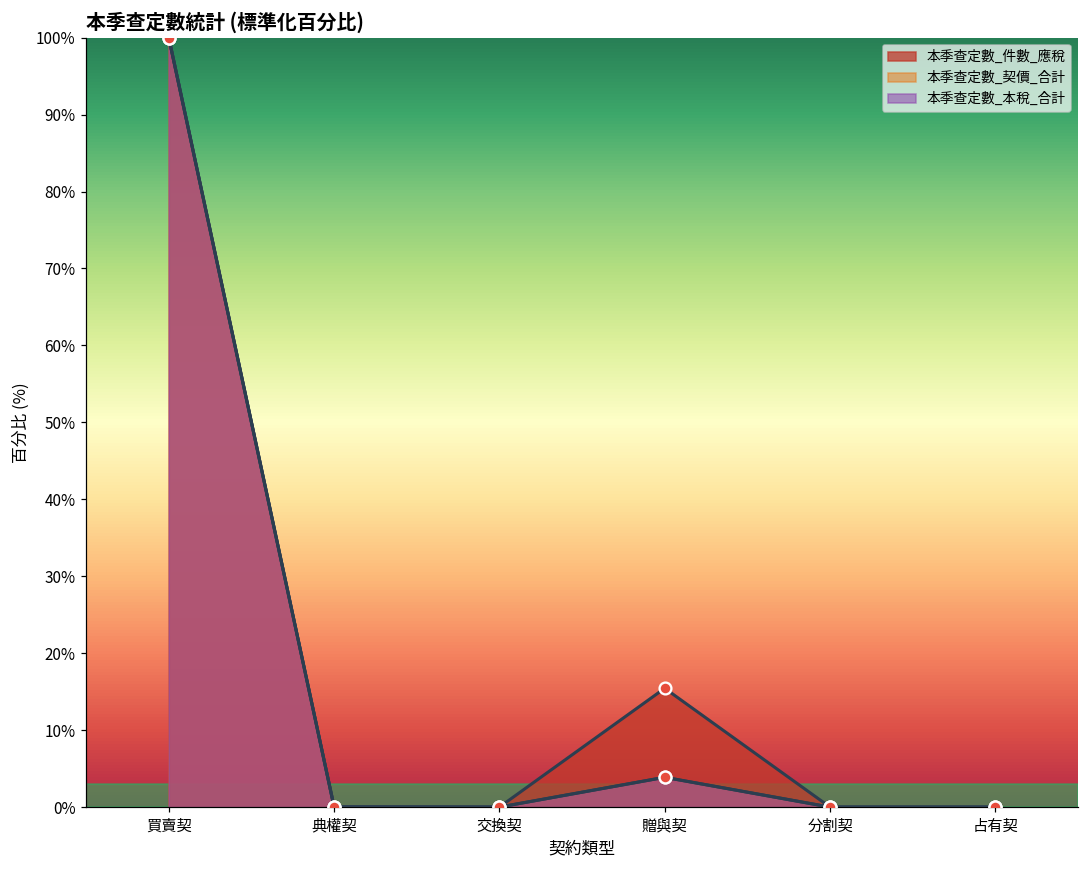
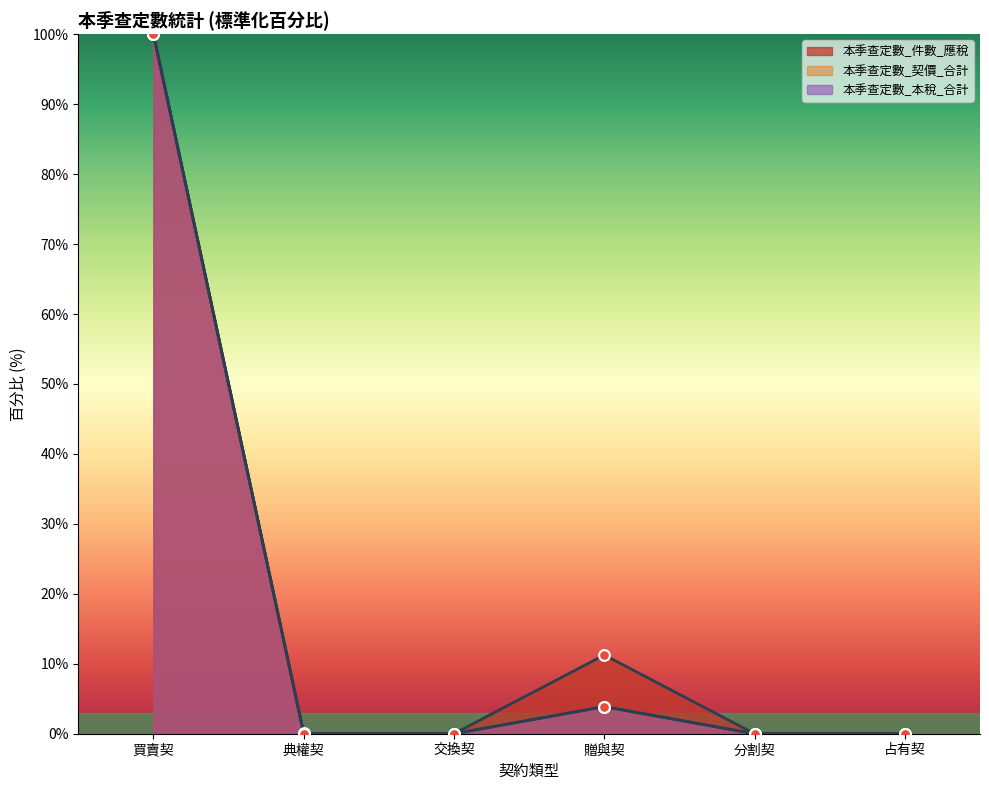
  {
    "本季查定數_件數_應稅": {
-     "贈與契": "15%"
+     "贈與契": "11%"
    }
  }
